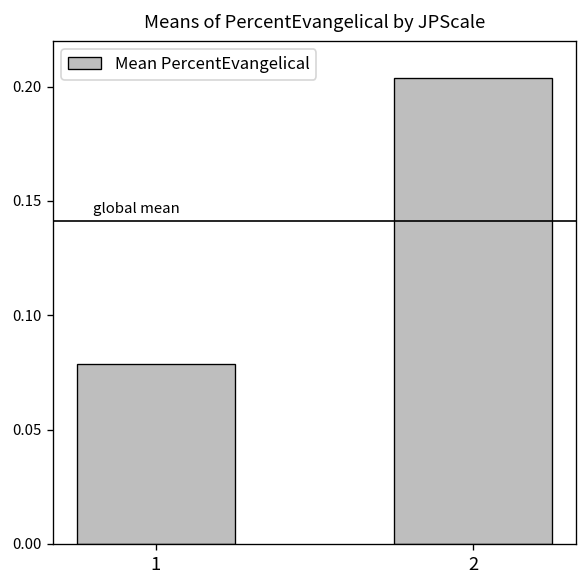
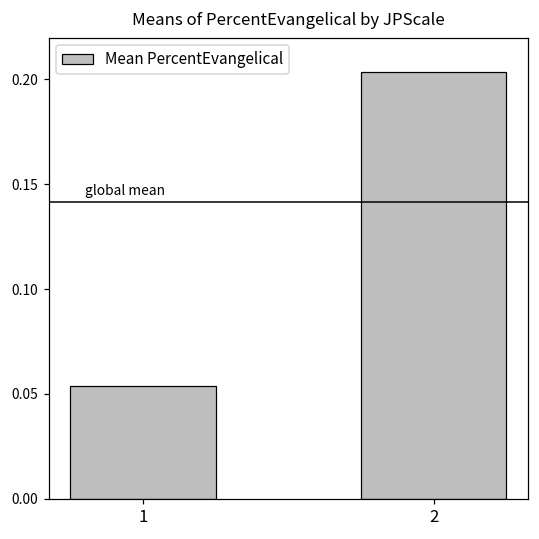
  {
-   "1": 0.079,
+   "1": 0.054,
    "2": 0.204
  }
